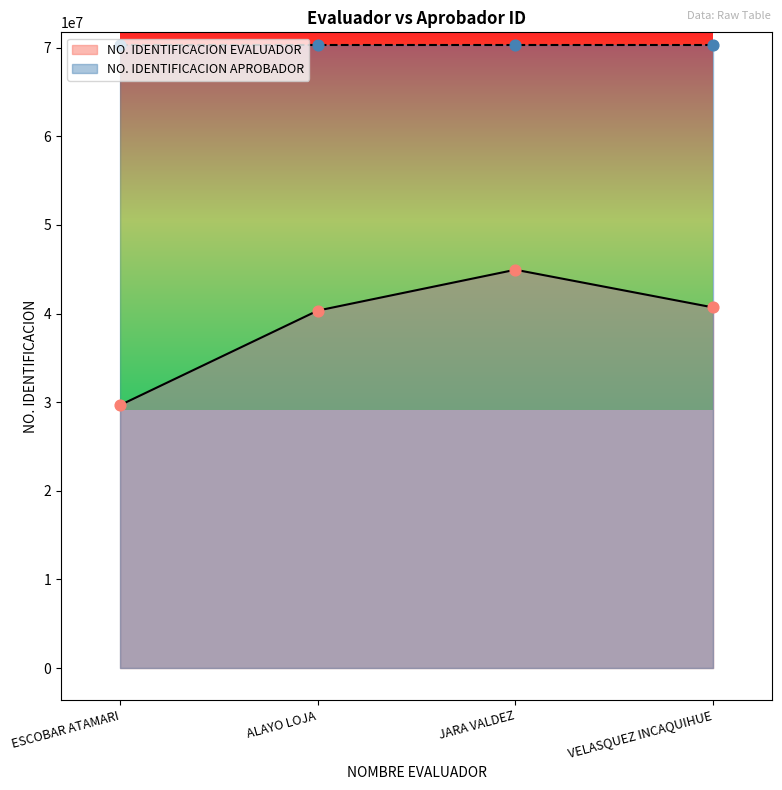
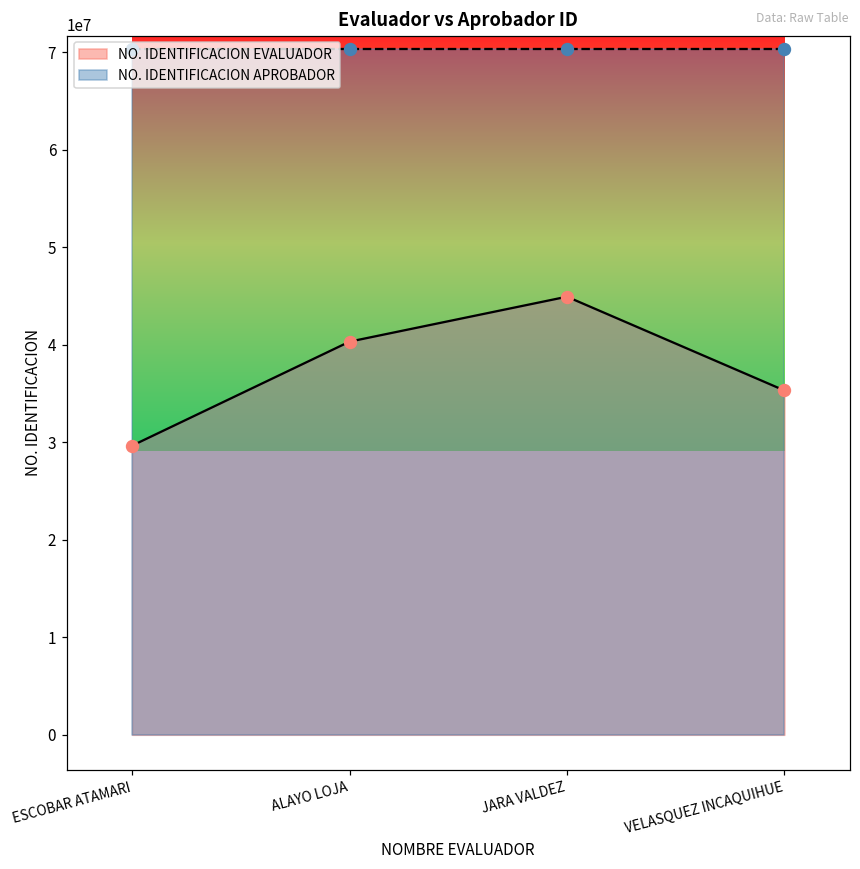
  {
    "NO. IDENTIFICACION EVALUADOR": {
      "ESCOBAR ATAMARI": 30000000,
      "ALAYO LOJA": 40000000,
      "JARA VALDEZ": 45000000,
-     "VELASQUEZ INCAQUIHUE": 41000000
+     "VELASQUEZ INCAQUIHUE": 35000000
    },
    "NO. IDENTIFICACION APROBADOR": {
      "ALAYO LOJA": 70000000,
      "JARA VALDEZ": 70000000,
      "VELASQUEZ INCAQUIHUE": 70000000
    }
  }
